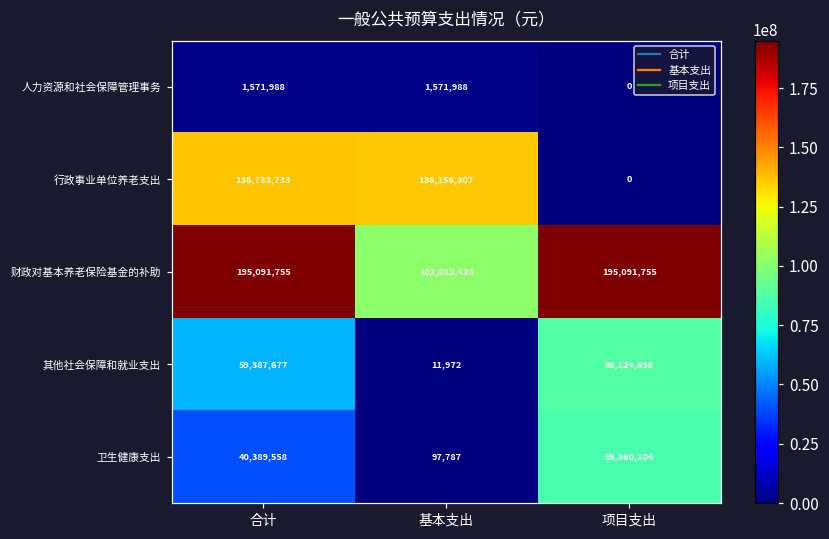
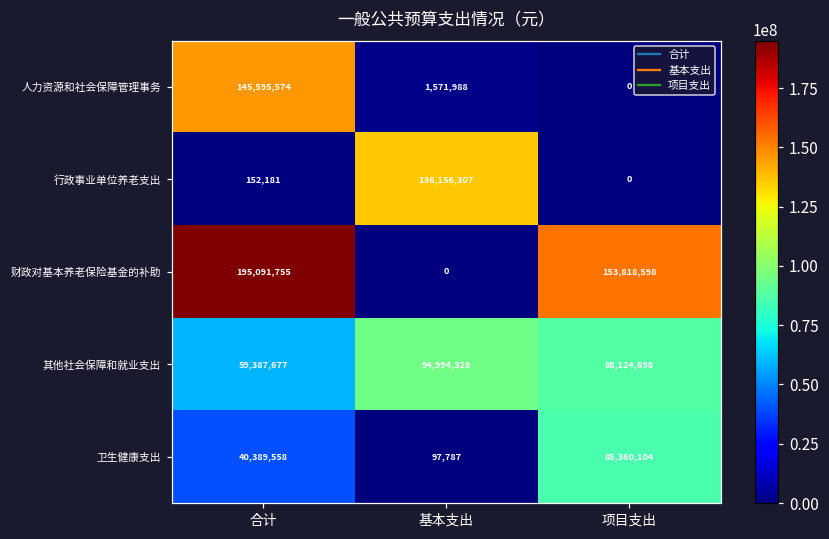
  {
    "人力资源和社会保障管理事务": {
-     "合计": "1,571,988",
+     "合计": "145,595,574",
      "基本支出": "1,571,988",
      "项目支出": "0"
    },
    "行政事业单位养老支出": {
-     "合计": "136,733,733",
+     "合计": "152,181",
      "基本支出": "136,156,307",
      "项目支出": "0"
    },
    "财政对基本养老保险基金的补助": {
      "合计": "195,091,755",
-     "基本支出": "102,013,423",
-     "项目支出": "195,091,755"
+     "基本支出": "0",
+     "项目支出": "153,818,598"
    },
    "其他社会保障和就业支出": {
      "合计": "59,387,677",
-     "基本支出": "11,972",
+     "基本支出": "94,994,328",
      "项目支出": "88,124,698"
    },
    "卫生健康支出": {
      "合计": "40,389,558",
      "基本支出": "97,787",
      "项目支出": "85,360,104"
    }
  }
